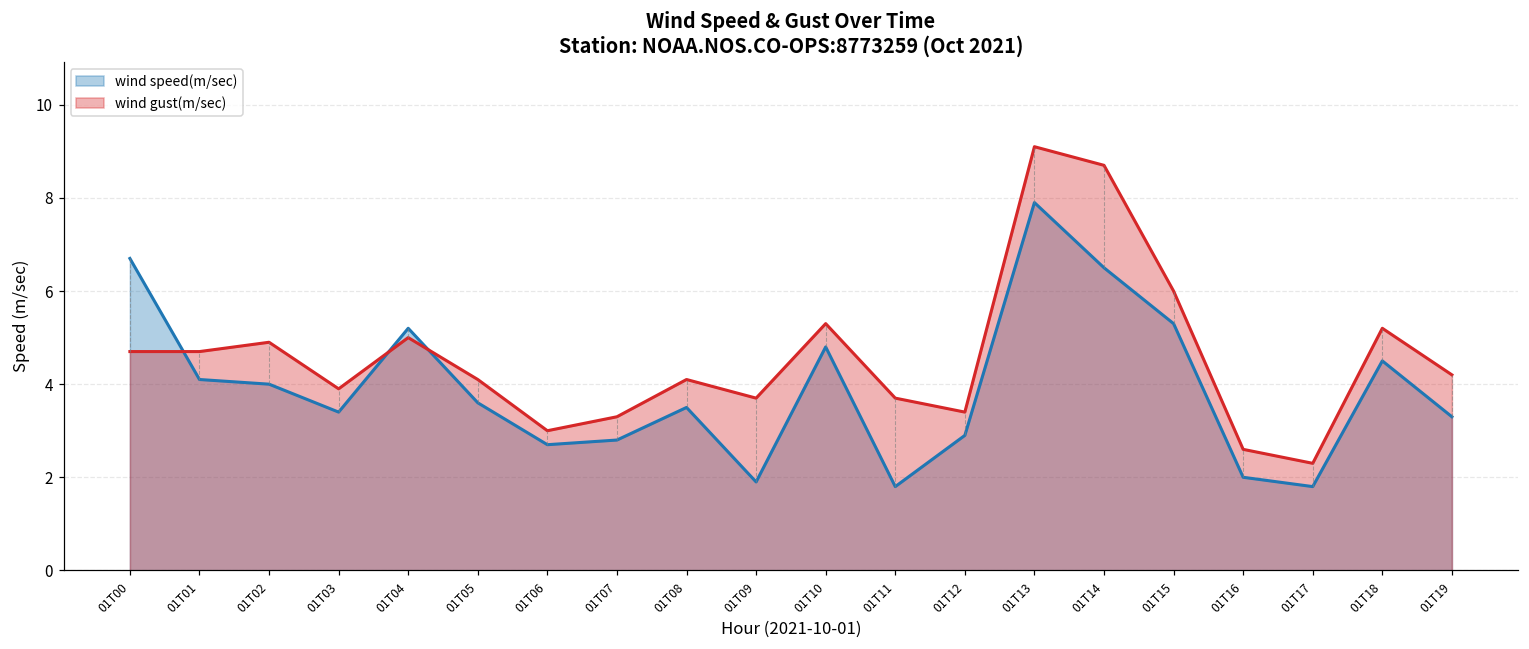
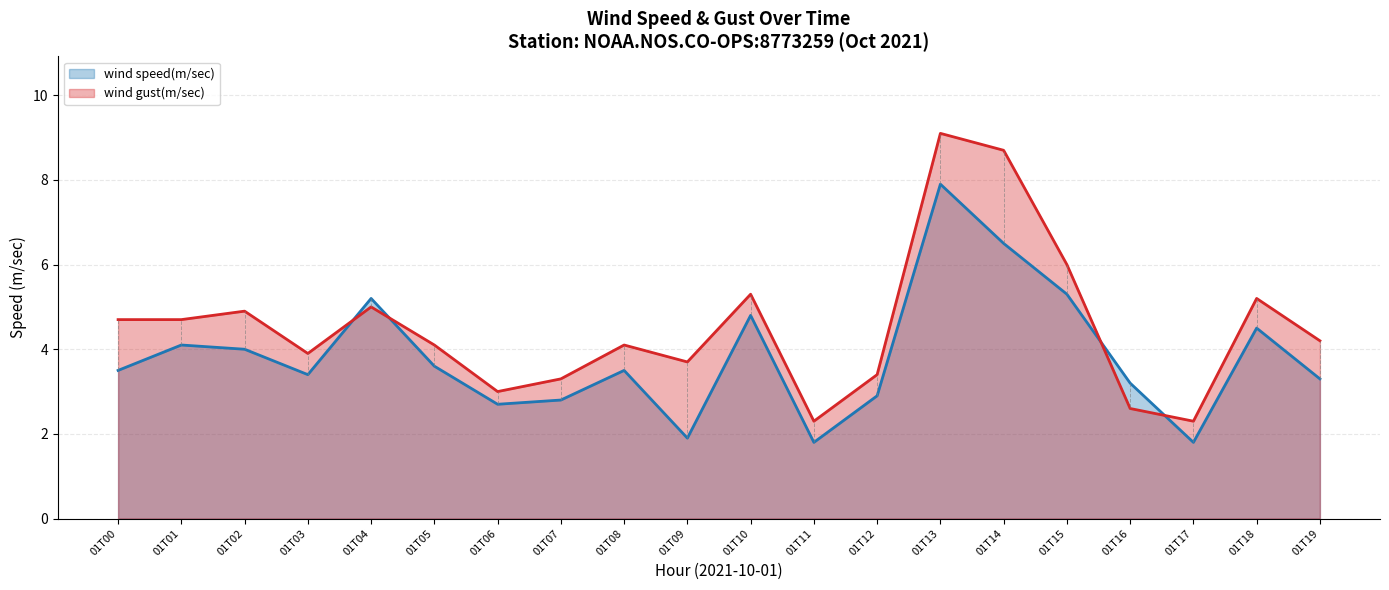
  {
    "wind speed(m/sec)": {
-     "01T00": 6.7,
-     "01T16": 2.0
+     "01T00": 3.5,
+     "01T16": 3.2
    },
    "wind gust(m/sec)": {
-     "01T11": 3.7
+     "01T11": 2.3
    }
  }
